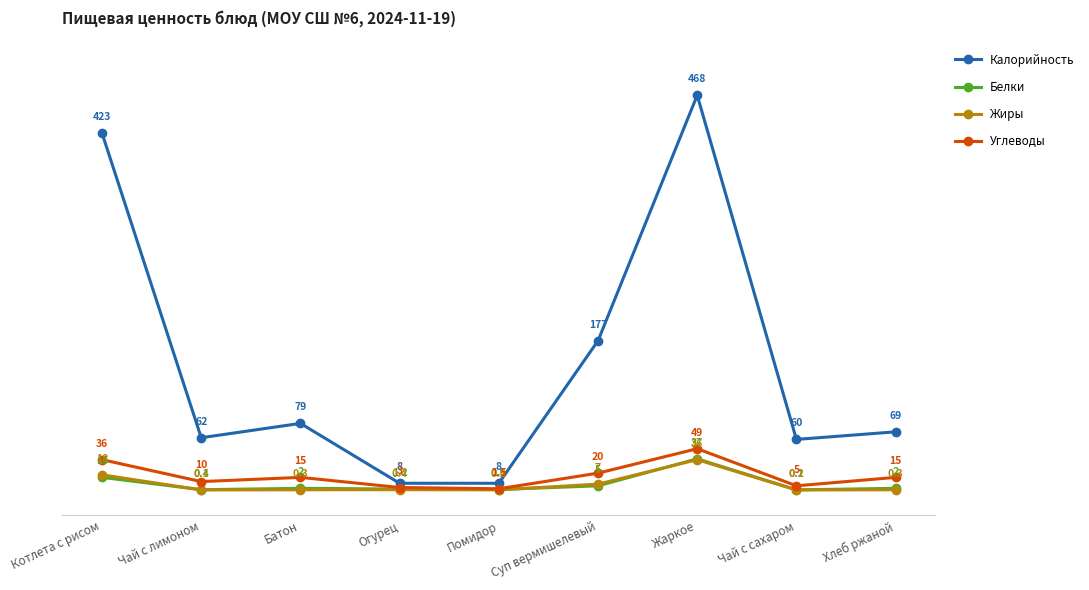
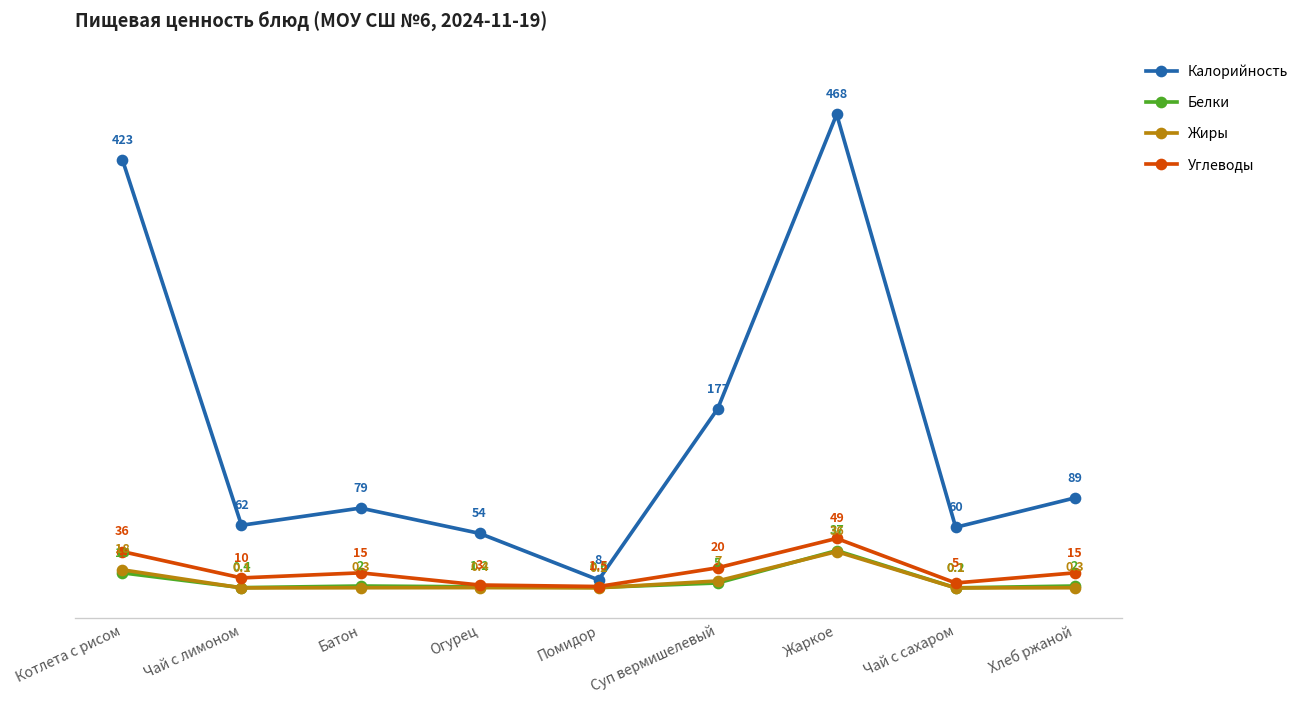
  {
    "Калорийность": {
      "Котлета с рисом": 423,
      "Чай с лимоном": 62,
      "Батон": 79,
-     "Огурец": 8,
+     "Огурец": 54,
      "Суп вермишелевый": 177,
      "Жаркое": 468,
      "Чай с сахаром": 60,
-     "Хлеб ржаной": 69
+     "Хлеб ржаной": 89
    },
    "Углеводы": {
      "Котлета с рисом": 36,
      "Батон": 15,
      "Суп вермишелевый": 20,
      "Жаркое": 49,
      "Хлеб ржаной": 15
    }
  }
